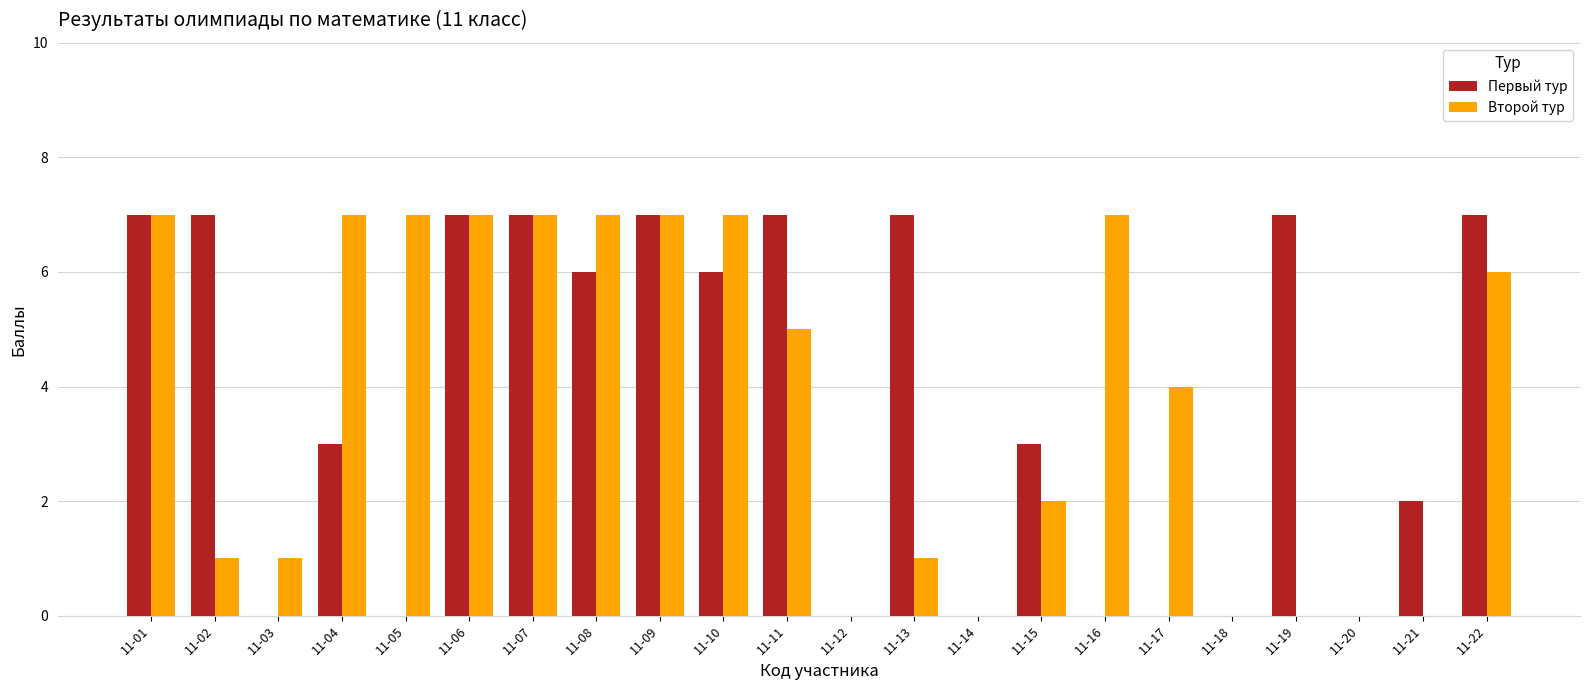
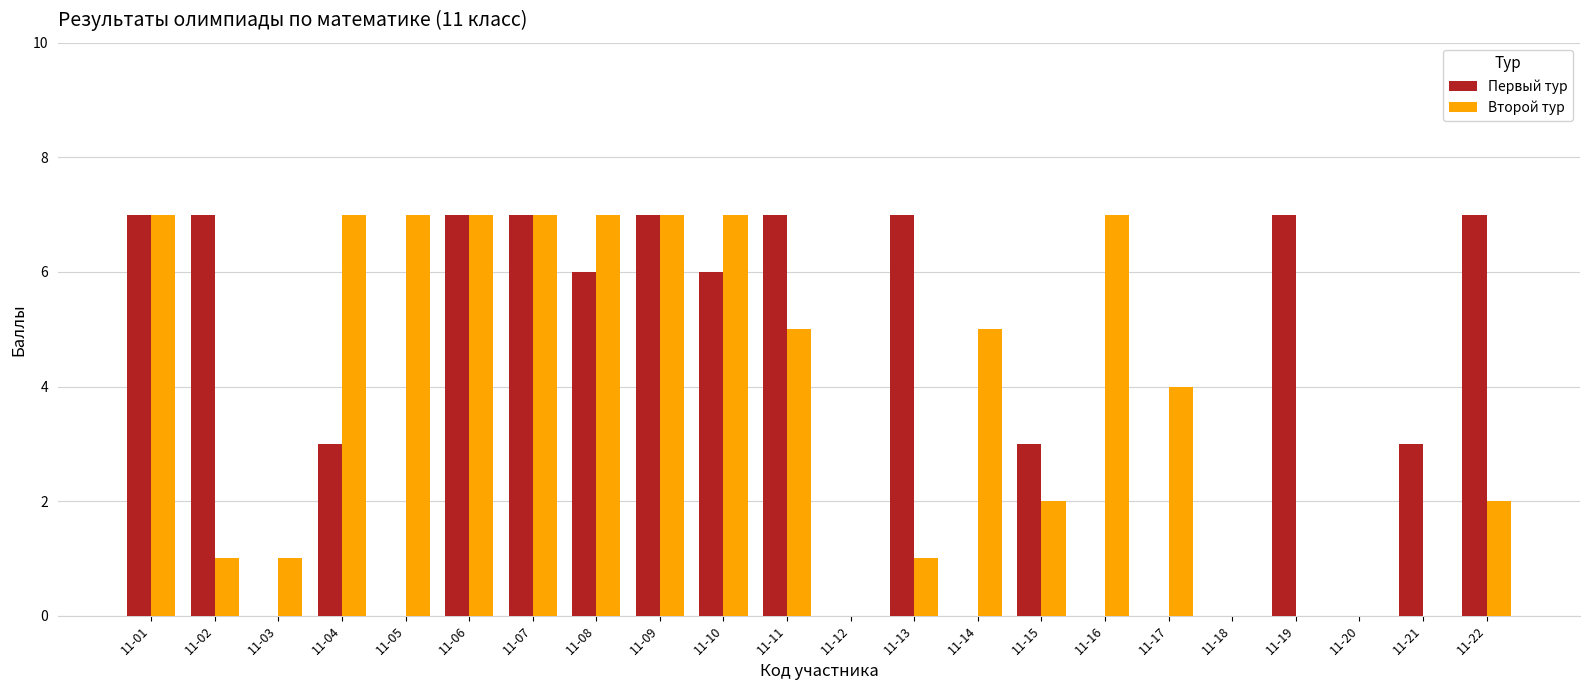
  {
    "Первый тур": {
      "11-01": 7,
      "11-02": 7,
      "11-03": 0,
      "11-04": 3,
      "11-05": 0,
      "11-06": 7,
      "11-07": 7,
      "11-08": 6,
      "11-09": 7,
      "11-10": 6,
      "11-11": 7,
      "11-12": 0,
      "11-13": 7,
      "11-14": 0,
      "11-15": 3,
      "11-16": 0,
      "11-17": 0,
      "11-18": 0,
      "11-19": 7,
      "11-20": 0,
-     "11-21": 2,
+     "11-21": 3,
      "11-22": 7
    },
    "Второй тур": {
      "11-01": 7,
      "11-02": 1,
      "11-03": 1,
      "11-04": 7,
      "11-05": 7,
      "11-06": 7,
      "11-07": 7,
      "11-08": 7,
      "11-09": 7,
      "11-10": 7,
      "11-11": 5,
      "11-12": 0,
      "11-13": 1,
-     "11-14": 0,
+     "11-14": 5,
      "11-15": 2,
      "11-16": 7,
      "11-17": 4,
      "11-18": 0,
      "11-19": 0,
      "11-20": 0,
      "11-21": 0,
-     "11-22": 6
+     "11-22": 2
    }
  }
